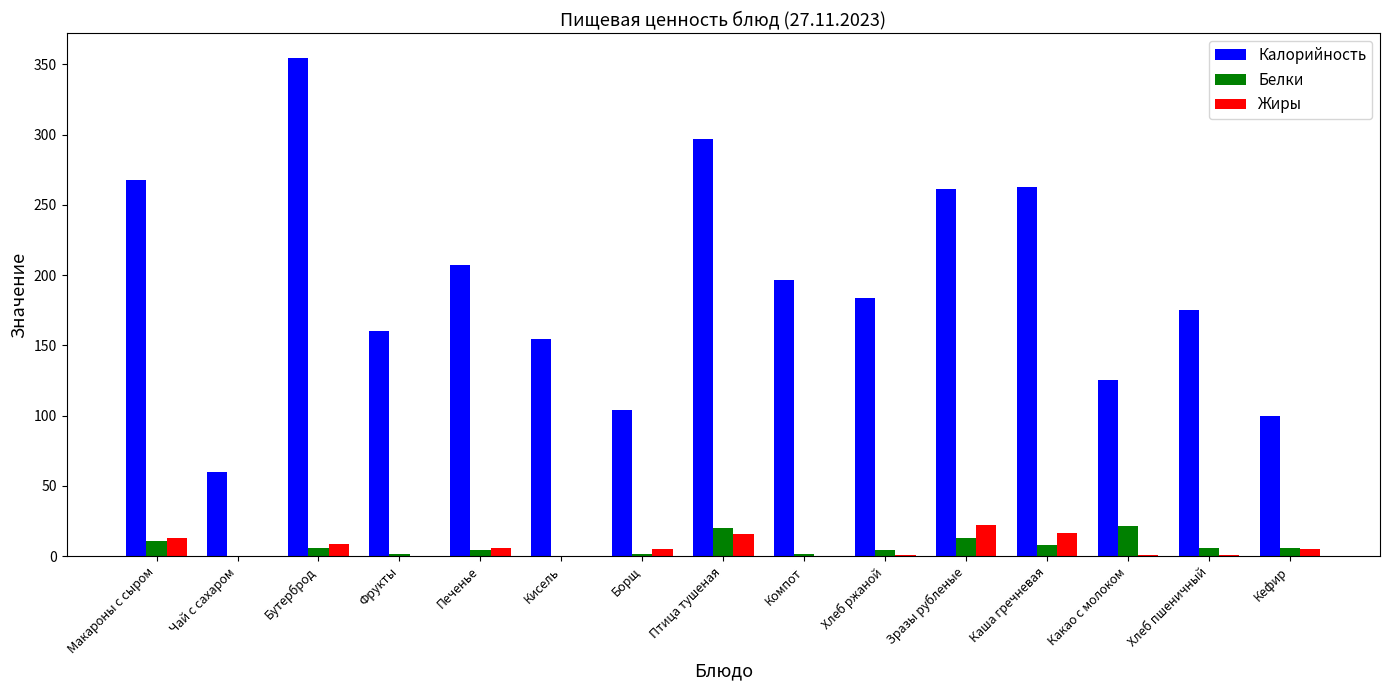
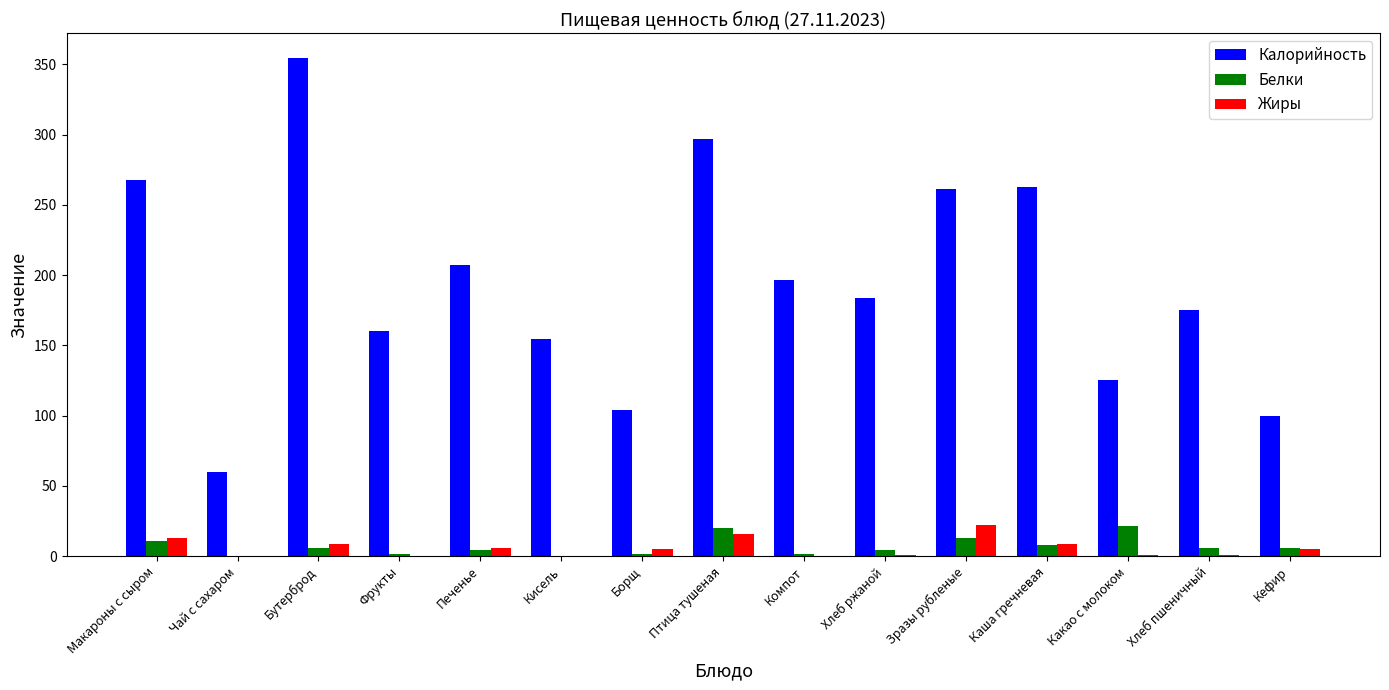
  {
    "Калорийность": {
      "Макароны с сыром": 268,
      "Чай с сахаром": 60,
      "Бутерброд": 355,
      "Фрукты": 160,
      "Печенье": 207,
      "Кисель": 155,
      "Борщ": 104,
      "Птица тушеная": 297,
      "Компот": 196,
      "Хлеб ржаной": 184,
      "Зразы рубленые": 261,
      "Каша гречневая": 263,
      "Какао с молоком": 125,
      "Хлеб пшеничный": 175,
      "Кефир": 100
    },
    "Белки": {
      "Макароны с сыром": 11,
      "Бутерброд": 5,
      "Печенье": 4,
      "Борщ": 2,
      "Птица тушеная": 20,
      "Хлеб ржаной": 4,
      "Зразы рубленые": 13,
      "Каша гречневая": 8,
      "Какао с молоком": 21,
      "Хлеб пшеничный": 6,
      "Кефир": 6
    },
    "Жиры": {
      "Макароны с сыром": 13,
      "Бутерброд": 9,
      "Печенье": 6,
      "Кисель": 0,
      "Борщ": 5,
      "Птица тушеная": 16,
      "Зразы рубленые": 22,
-     "Каша гречневая": 16,
+     "Каша гречневая": 9,
      "Кефир": 5
    }
  }
